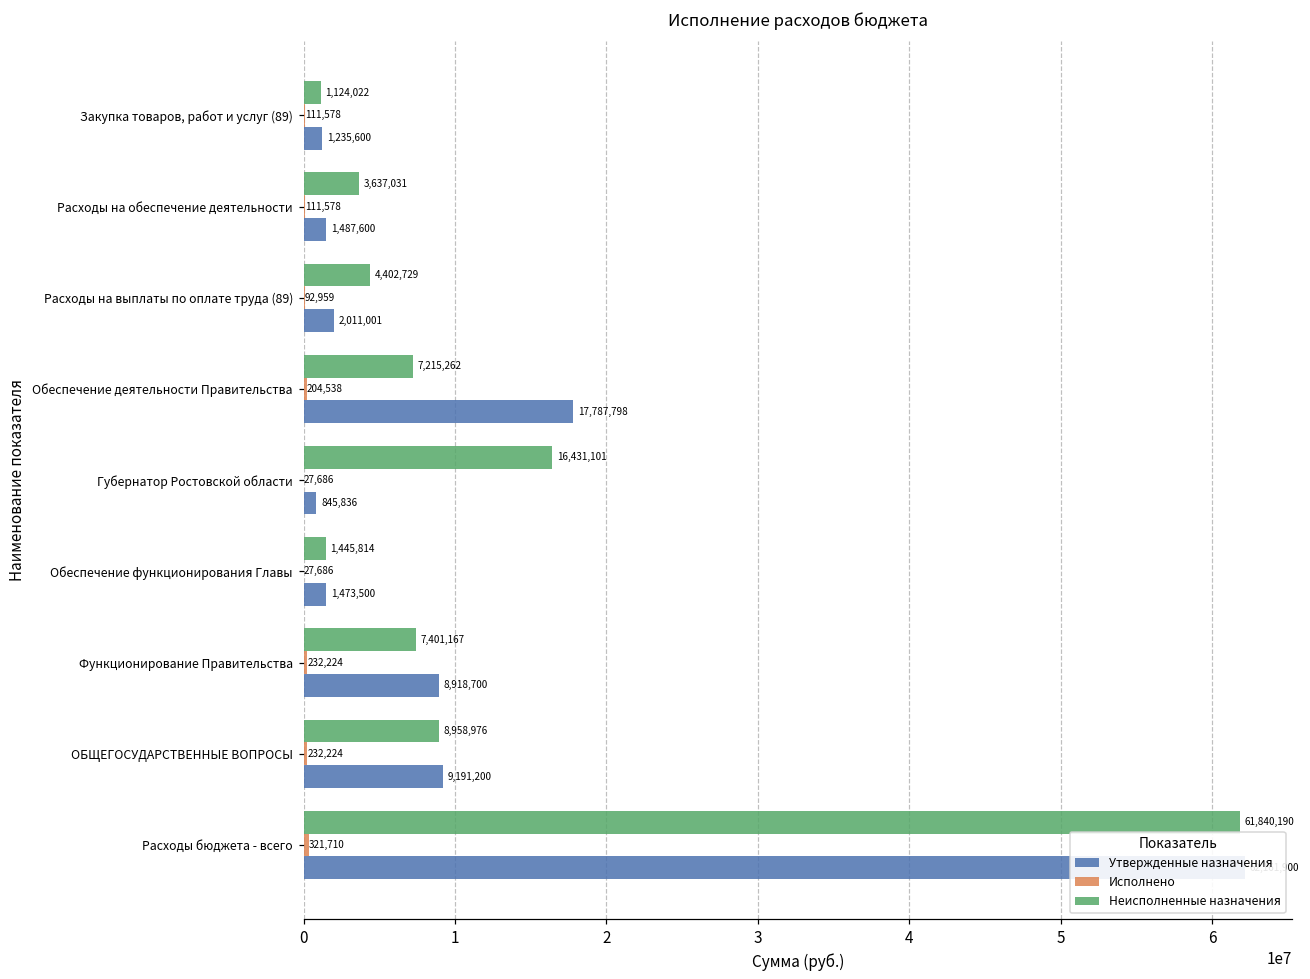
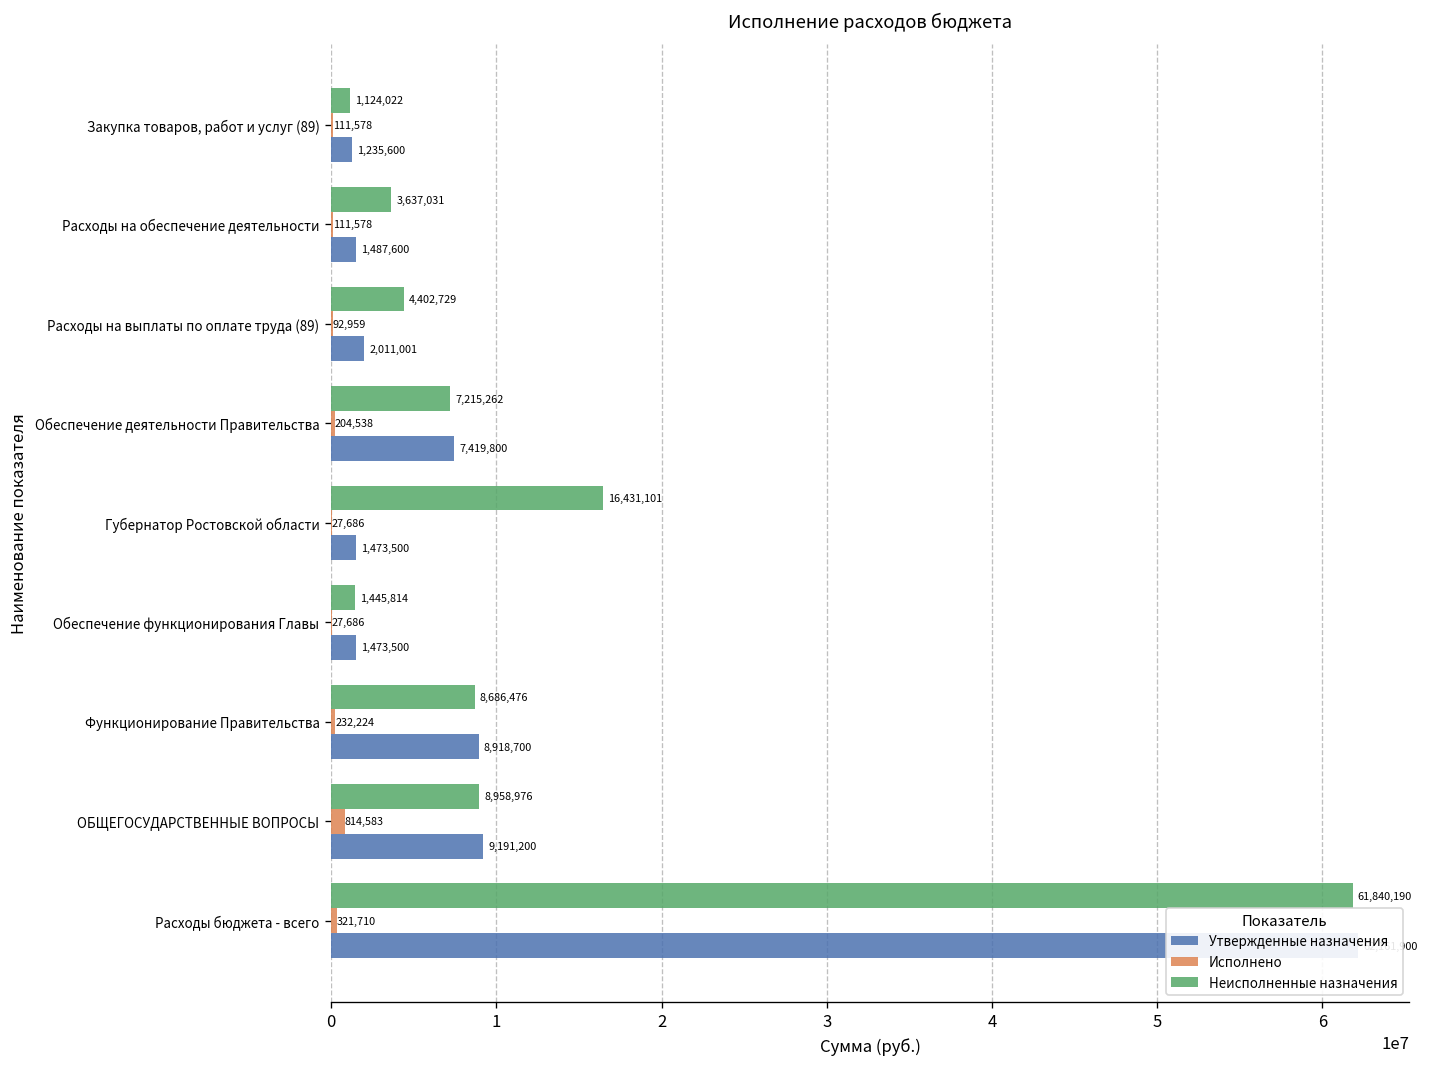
  {
    "Утвержденные назначения": {
      "Закупка товаров, работ и услуг (89)": "1,235,600",
      "Расходы на обеспечение деятельности": "1,487,600",
      "Расходы на выплаты по оплате труда (89)": "2,011,001",
-     "Обеспечение деятельности Правительства": "17,787,798",
-     "Губернатор Ростовской области": "845,836",
+     "Обеспечение деятельности Правительства": "7,419,800",
+     "Губернатор Ростовской области": "1,473,500",
      "Обеспечение функционирования Главы": "1,473,500",
      "Функционирование Правительства": "8,918,700",
      "ОБЩЕГОСУДАРСТВЕННЫЕ ВОПРОСЫ": "9,191,200"
    },
    "Исполнено": {
      "Закупка товаров, работ и услуг (89)": "111,578",
      "Расходы на обеспечение деятельности": "111,578",
      "Расходы на выплаты по оплате труда (89)": "92,959",
      "Обеспечение деятельности Правительства": "204,538",
      "Губернатор Ростовской области": "27,686",
      "Обеспечение функционирования Главы": "27,686",
      "Функционирование Правительства": "232,224",
-     "ОБЩЕГОСУДАРСТВЕННЫЕ ВОПРОСЫ": "232,224",
+     "ОБЩЕГОСУДАРСТВЕННЫЕ ВОПРОСЫ": "814,583",
      "Расходы бюджета - всего": "321,710"
    },
    "Неисполненные назначения": {
      "Закупка товаров, работ и услуг (89)": "1,124,022",
      "Расходы на обеспечение деятельности": "3,637,031",
      "Расходы на выплаты по оплате труда (89)": "4,402,729",
      "Обеспечение деятельности Правительства": "7,215,262",
      "Губернатор Ростовской области": "16,431,101",
      "Обеспечение функционирования Главы": "1,445,814",
-     "Функционирование Правительства": "7,401,167",
+     "Функционирование Правительства": "8,686,476",
      "ОБЩЕГОСУДАРСТВЕННЫЕ ВОПРОСЫ": "8,958,976",
      "Расходы бюджета - всего": "61,840,190"
    }
  }
